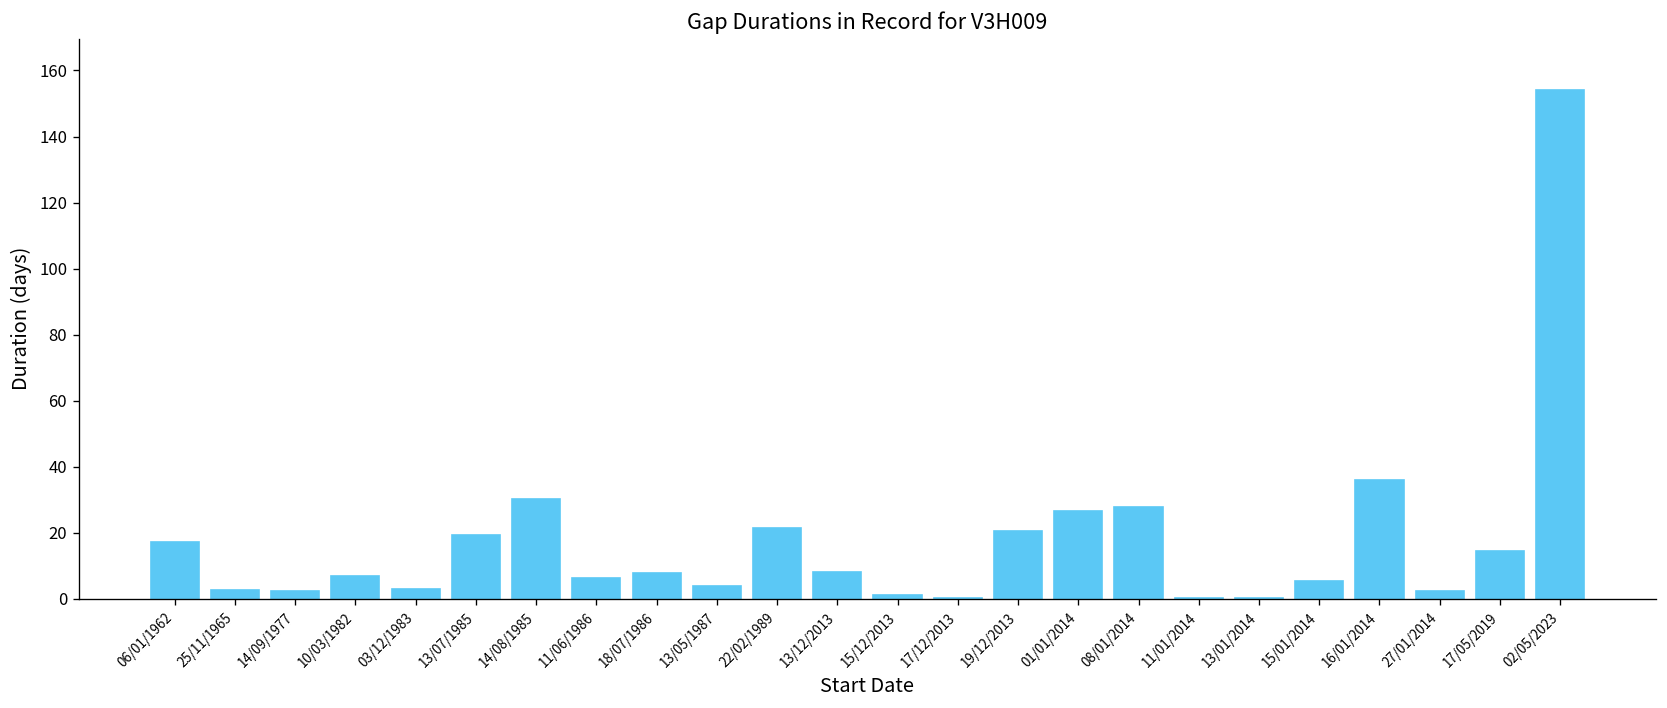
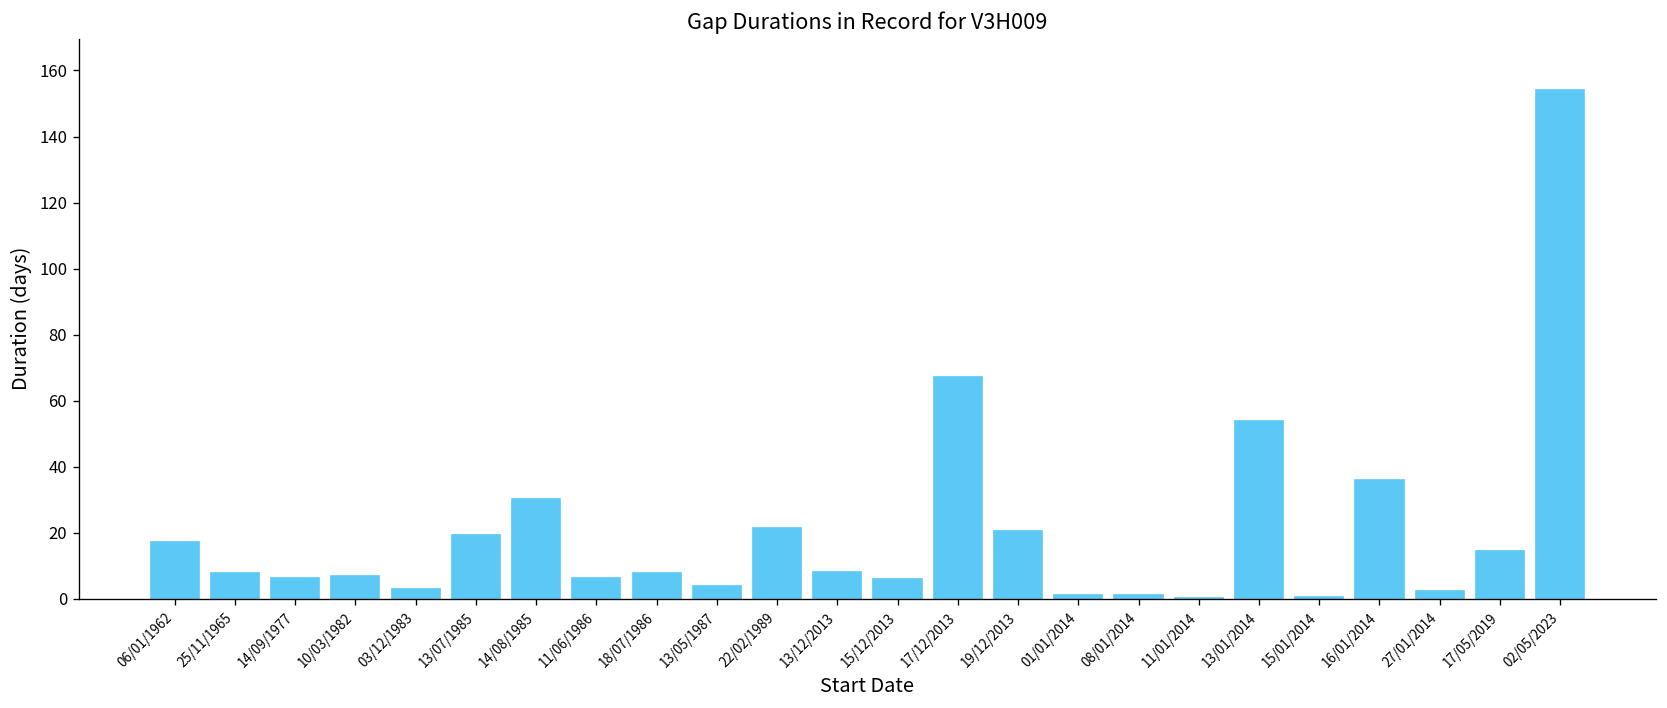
  {
    "06/01/1962": 17,
-   "25/11/1965": 3,
-   "14/09/1977": 2,
+   "25/11/1965": 8,
+   "14/09/1977": 6,
    "10/03/1982": 7,
    "03/12/1983": 3,
    "13/07/1985": 19,
    "14/08/1985": 30,
    "11/06/1986": 6,
    "18/07/1986": 8,
    "13/05/1987": 4,
    "22/02/1989": 21,
    "13/12/2013": 8,
-   "15/12/2013": 1,
-   "17/12/2013": 0,
+   "15/12/2013": 6,
+   "17/12/2013": 67,
    "19/12/2013": 21,
-   "01/01/2014": 26,
-   "08/01/2014": 28,
-   "13/01/2014": 0,
-   "15/01/2014": 5,
+   "01/01/2014": 1,
+   "08/01/2014": 1,
+   "13/01/2014": 54,
+   "15/01/2014": 1,
    "16/01/2014": 36,
    "27/01/2014": 2,
    "17/05/2019": 15,
    "02/05/2023": 154
  }
